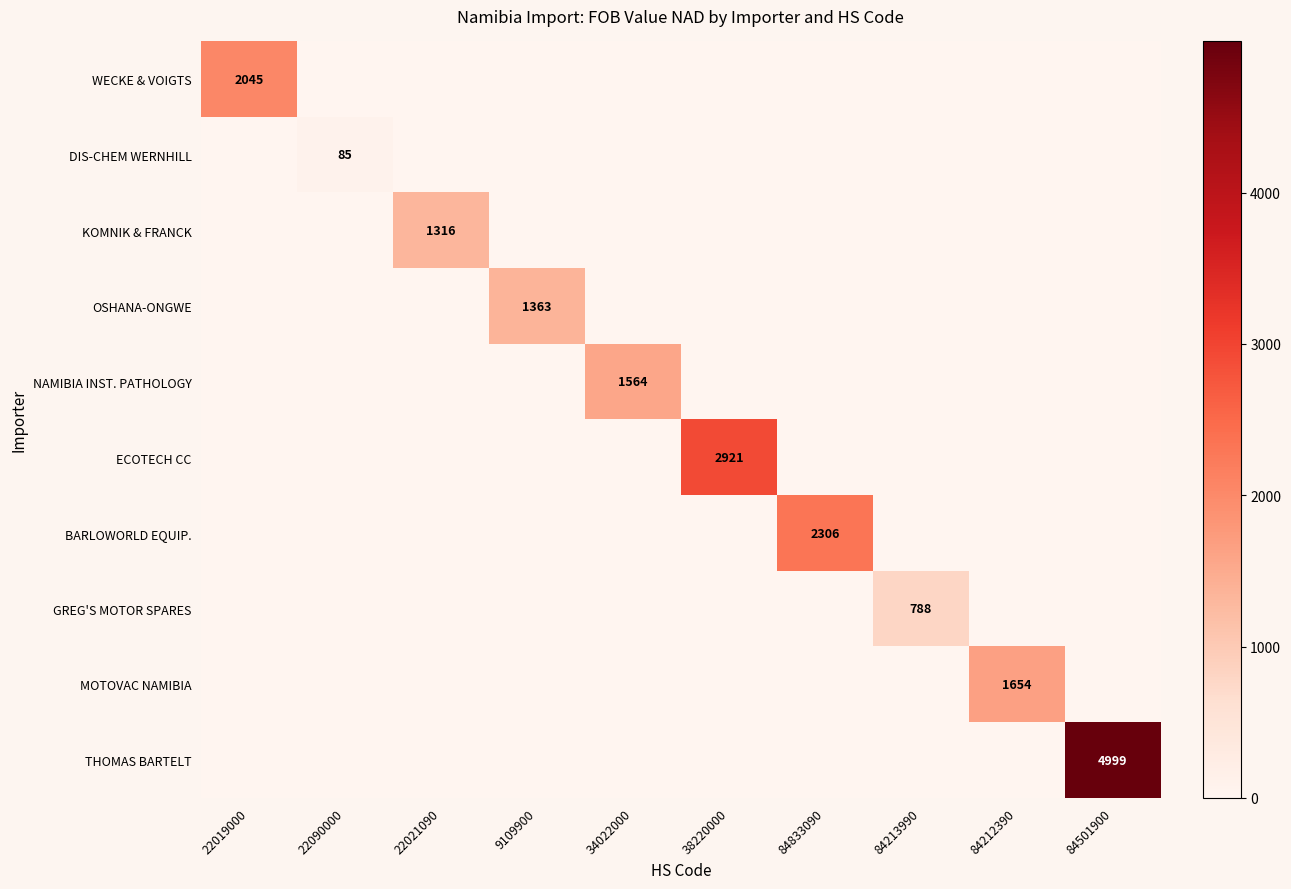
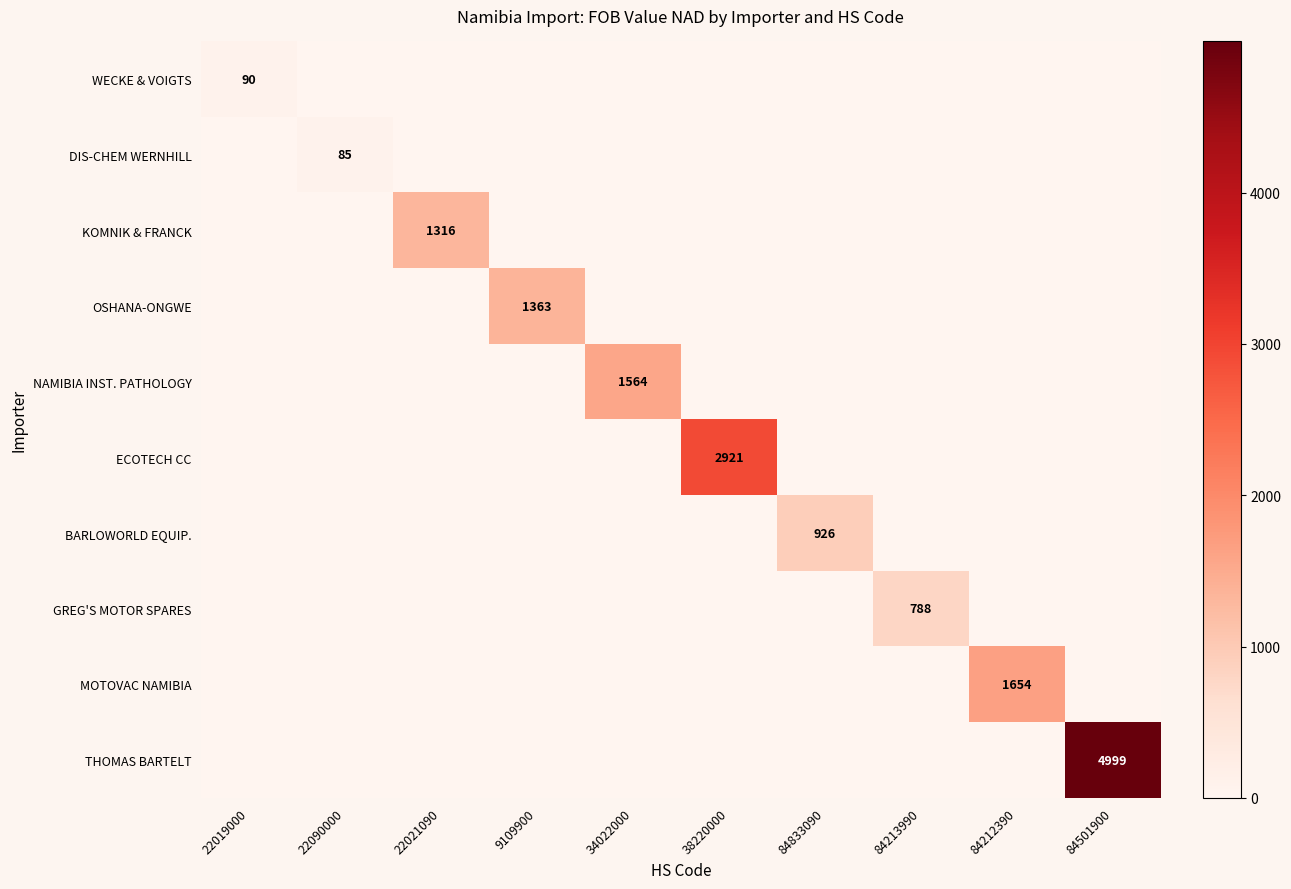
  {
    "WECKE & VOIGTS": {
-     "22019000": 2045
+     "22019000": 90
    },
    "DIS-CHEM WERNHILL": {
      "22090000": 85
    },
    "KOMNIK & FRANCK": {
      "22021090": 1316
    },
    "OSHANA-ONGWE": {
      "9109900": 1363
    },
    "NAMIBIA INST. PATHOLOGY": {
      "34022000": 1564
    },
    "ECOTECH CC": {
      "38220000": 2921
    },
    "BARLOWORLD EQUIP.": {
-     "84833090": 2306
+     "84833090": 926
    },
    "GREG'S MOTOR SPARES": {
      "84213990": 788
    },
    "MOTOVAC NAMIBIA": {
      "84212390": 1654
    },
    "THOMAS BARTELT": {
      "84501900": 4999
    }
  }
